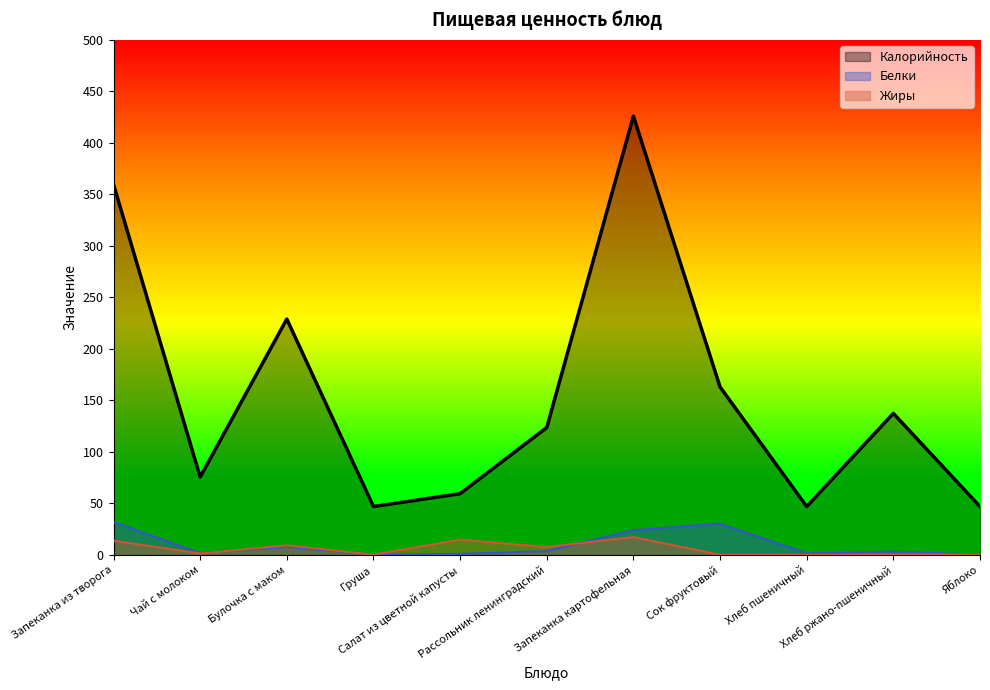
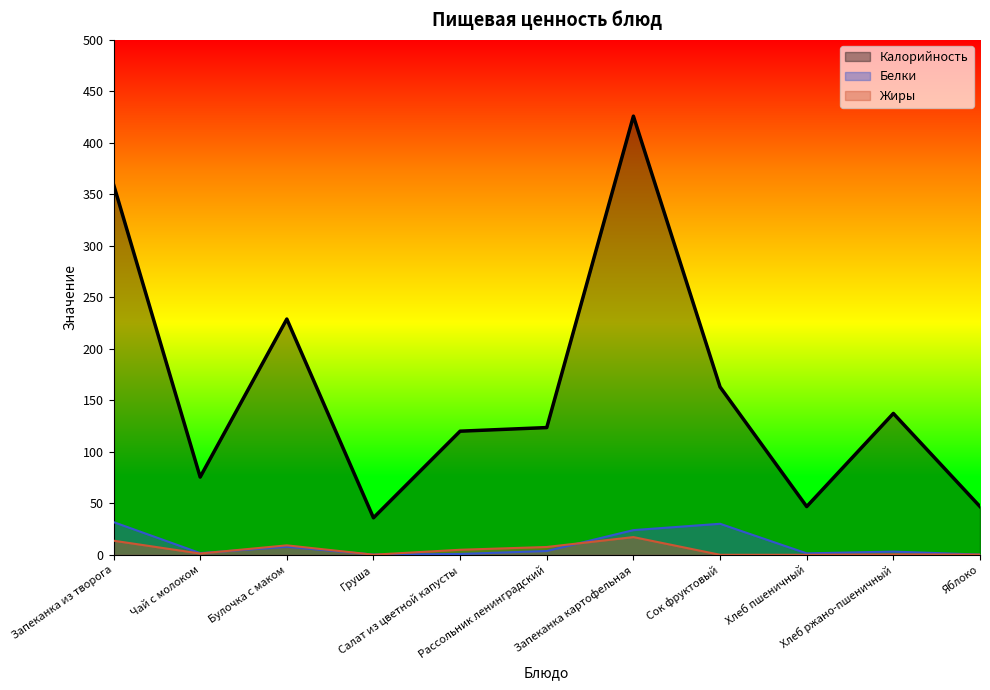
  {
    "Калорийность": {
      "Запеканка из творога": 360,
      "Чай с молоком": 76,
      "Булочка с маком": 229,
-     "Груша": 47,
-     "Салат из цветной капусты": 60,
+     "Груша": 36,
+     "Салат из цветной капусты": 120,
      "Рассольник ленинградский": 124,
      "Запеканка картофельная": 426,
      "Сок фруктовый": 163,
      "Хлеб пшеничный": 47,
      "Хлеб ржано-пшеничный": 137,
      "Яблоко": 47
    },
    "Белки": {
      "Запеканка из творога": 32,
      "Салат из цветной капусты": 1,
      "Рассольник ленинградский": 4,
      "Запеканка картофельная": 24,
      "Сок фруктовый": 30,
      "Хлеб ржано-пшеничный": 3
    },
    "Жиры": {
      "Запеканка из творога": 14,
-     "Салат из цветной капусты": 15,
+     "Салат из цветной капусты": 5,
      "Рассольник ленинградский": 8,
      "Запеканка картофельная": 17,
      "Сок фруктовый": 0,
      "Хлеб ржано-пшеничный": 1
    }
  }
